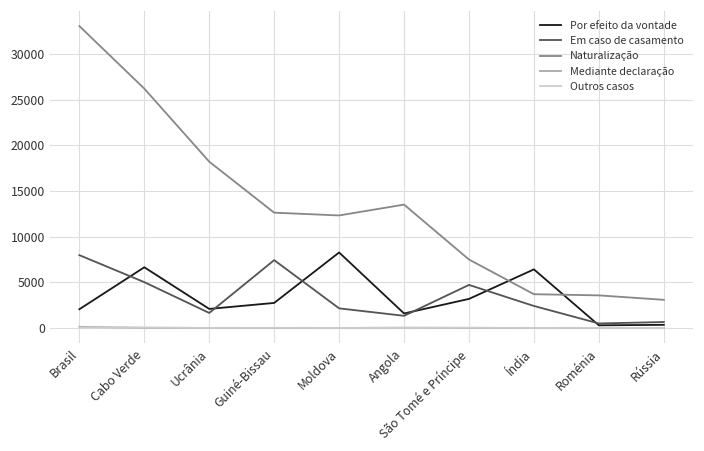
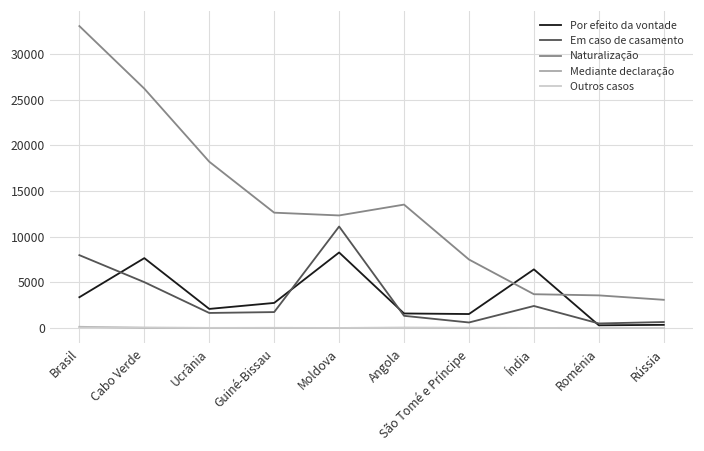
  {
    "Por efeito da vontade": {
-     "Brasil": 2000,
-     "Cabo Verde": 7000,
+     "Brasil": 3000,
+     "Cabo Verde": 8000,
      "Ucrânia": 2000,
      "Guiné-Bissau": 3000,
      "Moldova": 8000,
-     "São Tomé e Príncipe": 3000,
+     "São Tomé e Príncipe": 2000,
      "Índia": 6000
    },
    "Em caso de casamento": {
      "Brasil": 8000,
      "Cabo Verde": 5000,
      "Ucrânia": 2000,
-     "Guiné-Bissau": 7000,
-     "Moldova": 2000,
-     "São Tomé e Príncipe": 5000,
+     "Guiné-Bissau": 2000,
+     "Moldova": 11000,
+     "São Tomé e Príncipe": 1000,
      "Índia": 2000
    }
  }
